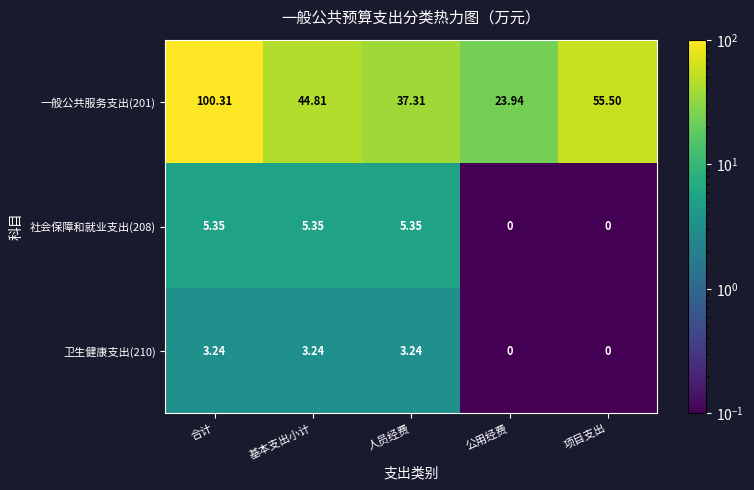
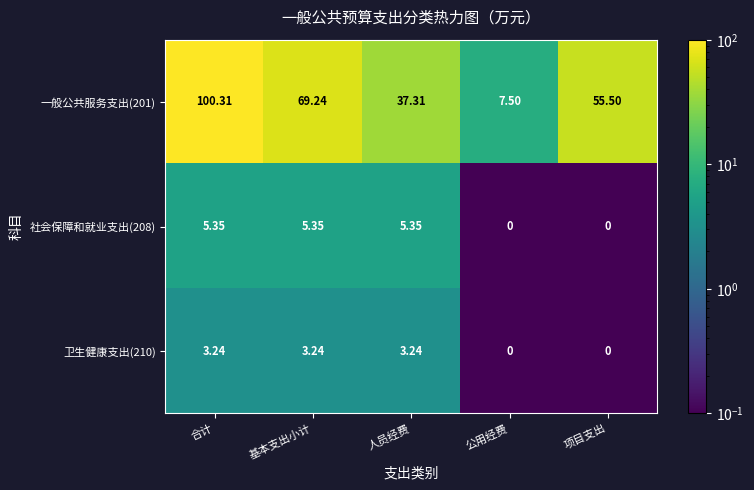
  {
    "一般公共服务支出(201)": {
      "合计": 100.31,
-     "基本支出小计": 44.81,
+     "基本支出小计": 69.24,
      "人员经费": 37.31,
-     "公用经费": 23.94,
+     "公用经费": 7.50,
      "项目支出": 55.50
    },
    "社会保障和就业支出(208)": {
      "合计": 5.35,
      "基本支出小计": 5.35,
      "人员经费": 5.35,
      "公用经费": 0,
      "项目支出": 0
    },
    "卫生健康支出(210)": {
      "合计": 3.24,
      "基本支出小计": 3.24,
      "人员经费": 3.24,
      "公用经费": 0,
      "项目支出": 0
    }
  }
